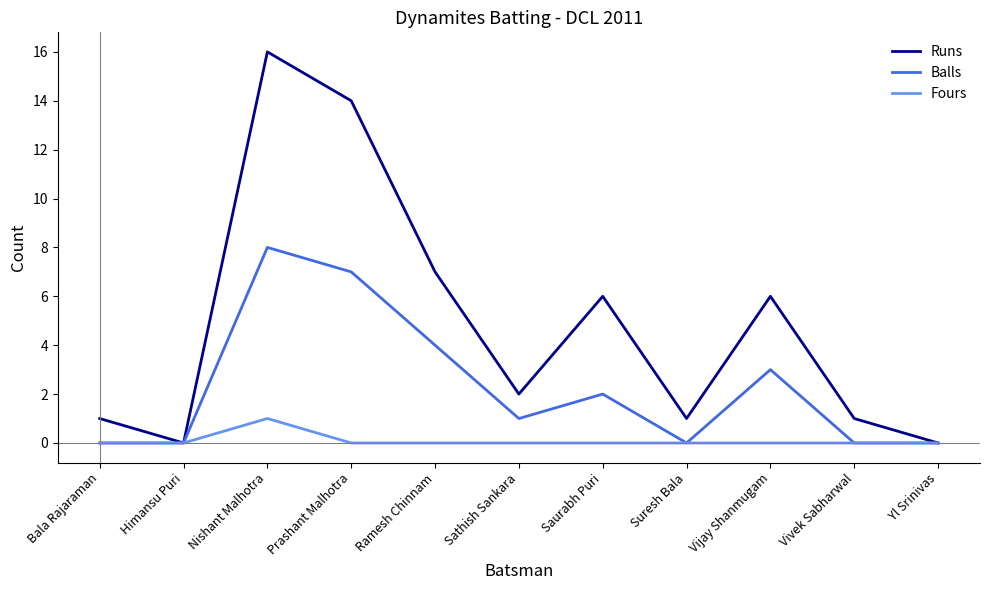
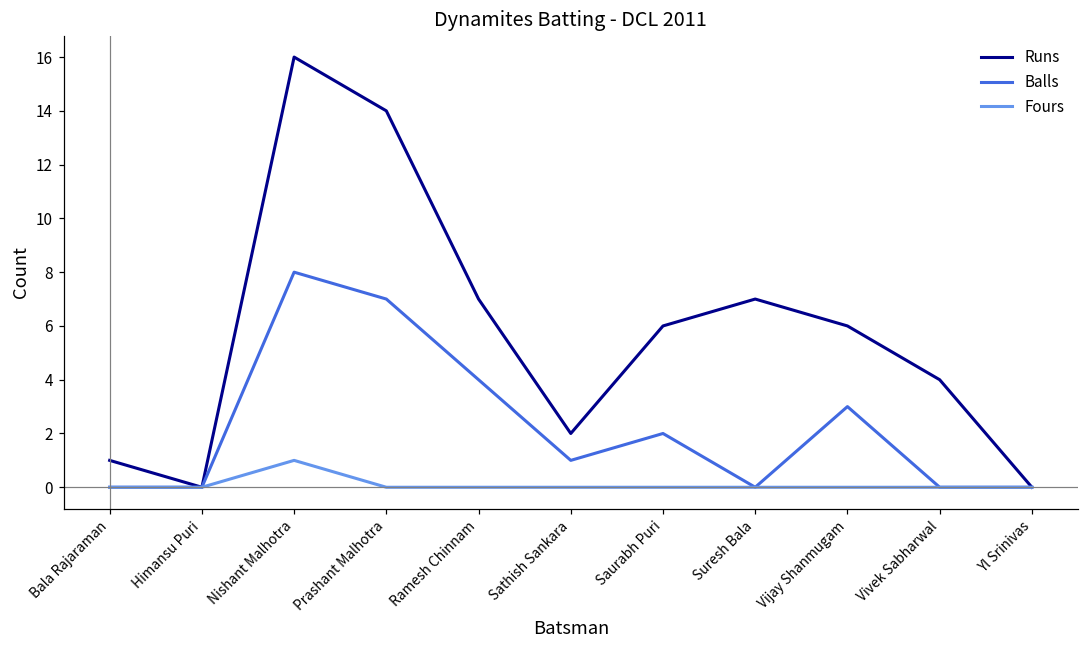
  {
    "Runs": {
      "Bala Rajaraman": 1,
      "Nishant Malhotra": 16,
      "Prashant Malhotra": 14,
      "Ramesh Chinnam": 7,
      "Sathish Sankara": 2,
      "Saurabh Puri": 6,
-     "Suresh Bala": 1,
+     "Suresh Bala": 7,
      "Vijay Shanmugam": 6,
-     "Vivek Sabharwal": 1
+     "Vivek Sabharwal": 4
    }
  }
